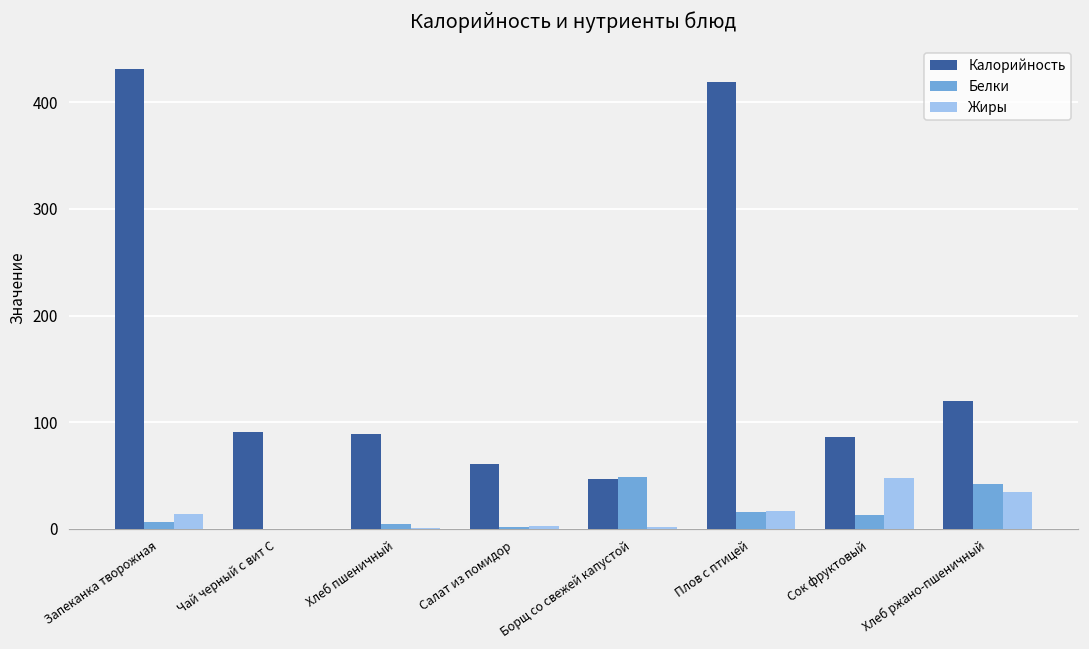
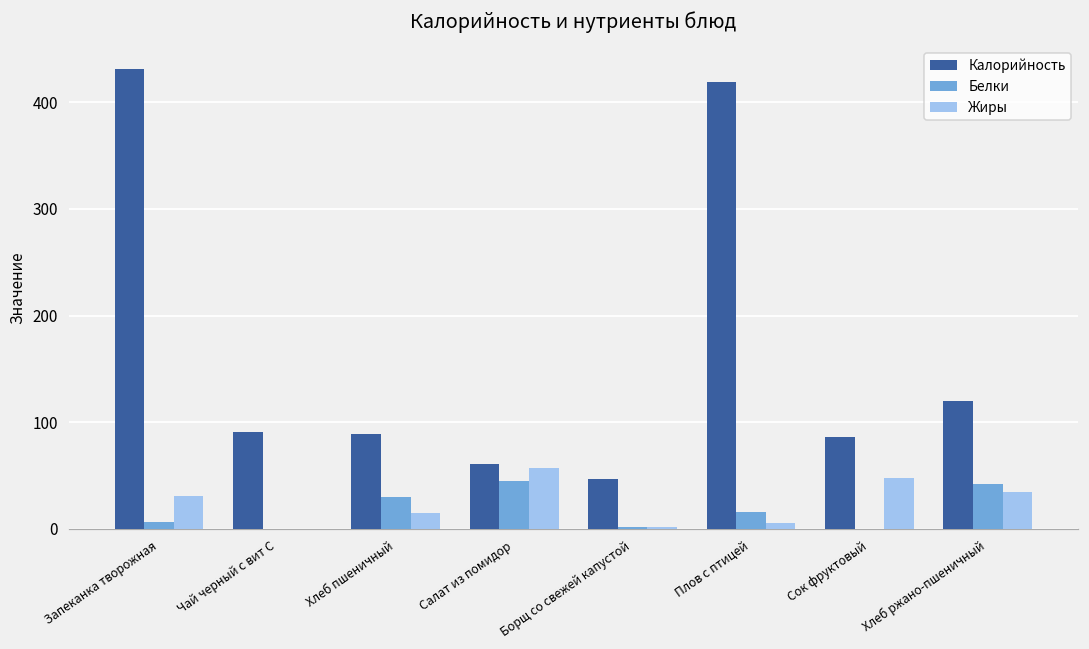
  {
    "Калорийность": {
      "Запеканка творожная": 430,
      "Чай черный с вит С": 90,
      "Хлеб пшеничный": 90,
      "Салат из помидор": 60,
      "Борщ со свежей капустой": 50,
      "Плов с птицей": 420,
      "Сок фруктовый": 90,
      "Хлеб ржано-пшеничный": 120
    },
    "Белки": {
      "Запеканка творожная": 10,
-     "Хлеб пшеничный": 0,
-     "Салат из помидор": 0,
-     "Борщ со свежей капустой": 50,
+     "Хлеб пшеничный": 30,
+     "Салат из помидор": 40,
+     "Борщ со свежей капустой": 0,
      "Плов с птицей": 20,
-     "Сок фруктовый": 10,
+     "Сок фруктовый": 0,
      "Хлеб ржано-пшеничный": 40
    },
    "Жиры": {
-     "Запеканка творожная": 10,
-     "Хлеб пшеничный": 0,
-     "Салат из помидор": 0,
-     "Плов с птицей": 20,
+     "Запеканка творожная": 30,
+     "Хлеб пшеничный": 10,
+     "Салат из помидор": 60,
+     "Плов с птицей": 10,
      "Сок фруктовый": 50,
      "Хлеб ржано-пшеничный": 30
    }
  }
